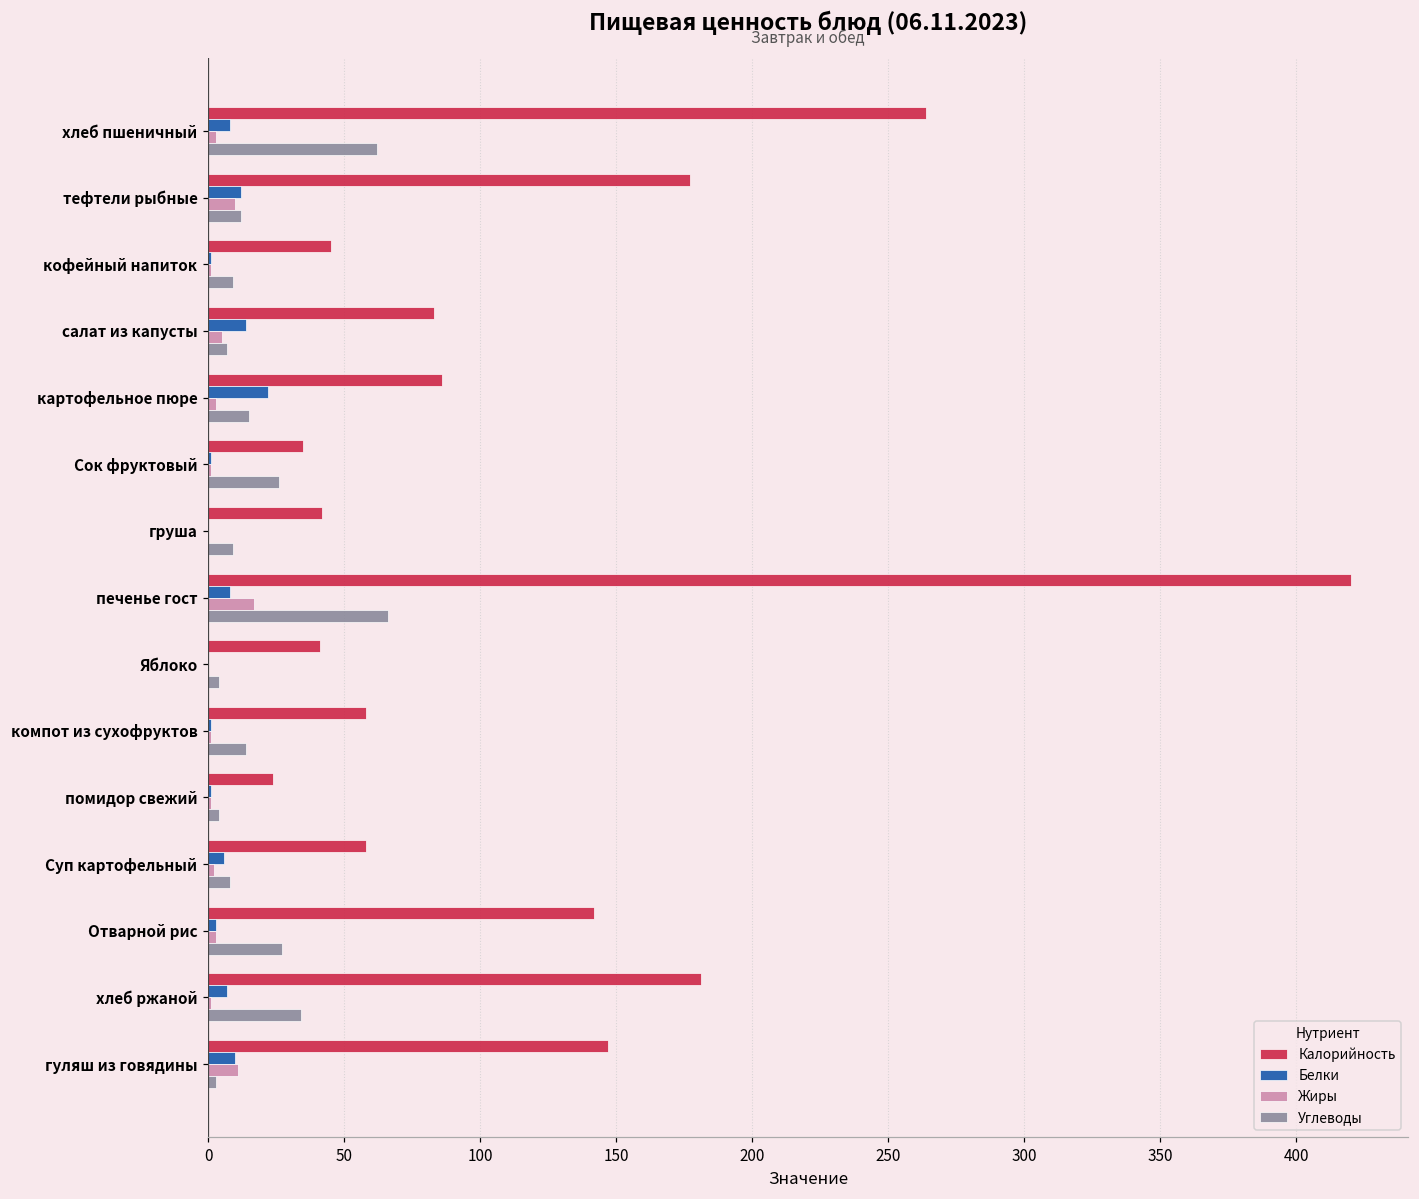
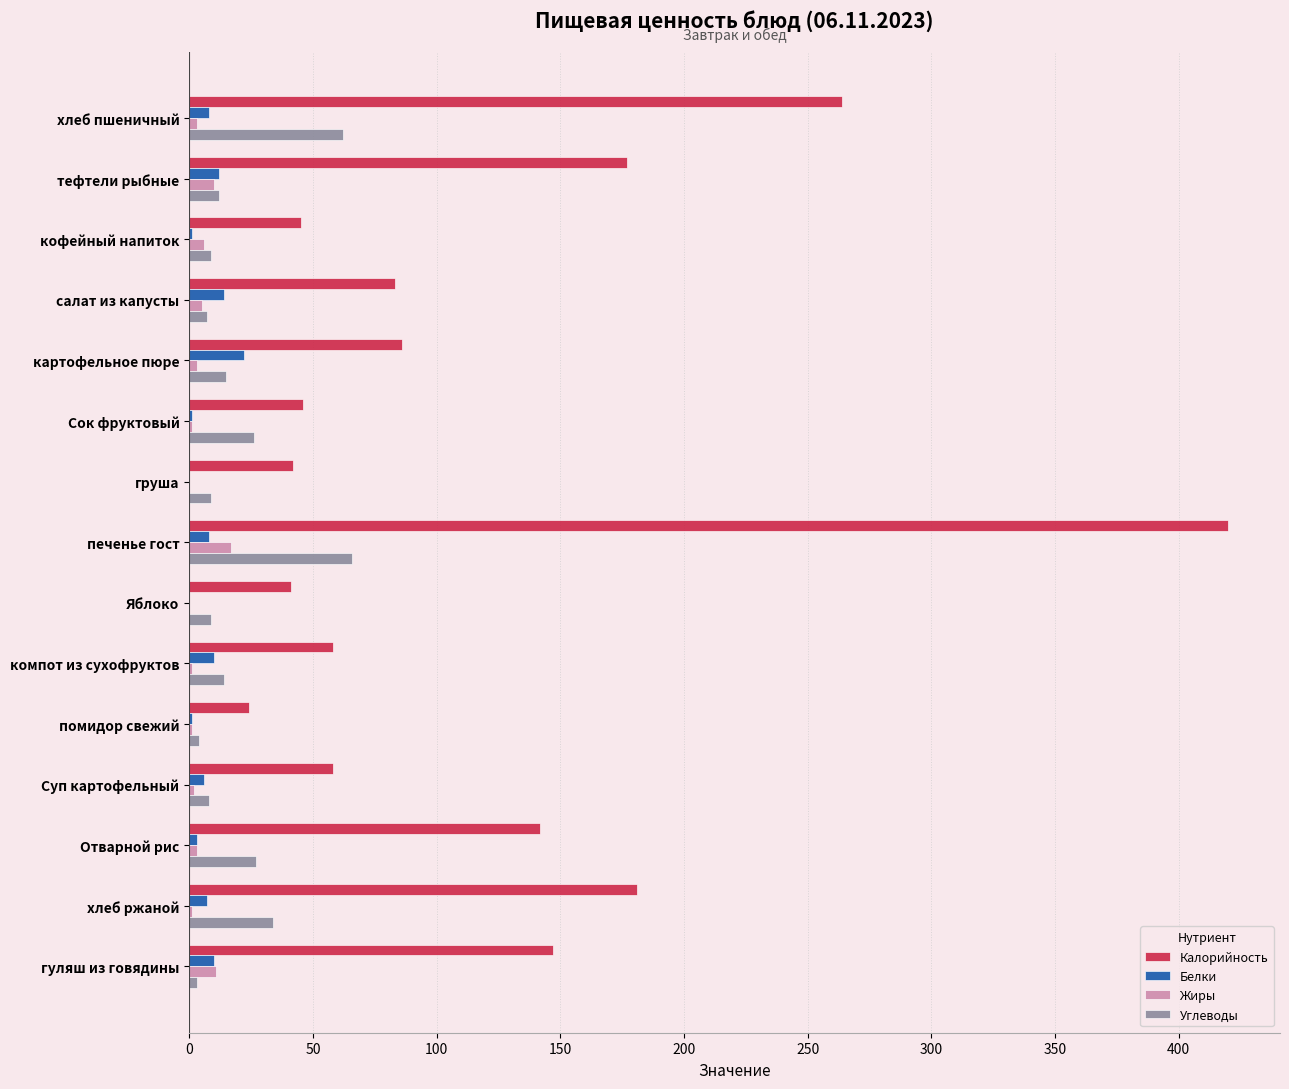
  {
    "Калорийность": {
      "хлеб пшеничный": 264,
      "тефтели рыбные": 177,
      "кофейный напиток": 45,
      "салат из капусты": 83,
      "картофельное пюре": 86,
-     "Сок фруктовый": 35,
+     "Сок фруктовый": 46,
      "груша": 42,
      "печенье гост": 420,
      "Яблоко": 41,
      "компот из сухофруктов": 58,
      "помидор свежий": 24,
      "Суп картофельный": 58,
      "Отварной рис": 142,
      "хлеб ржаной": 181,
      "гуляш из говядины": 147
    },
    "Белки": {
      "хлеб пшеничный": 8,
      "тефтели рыбные": 12,
      "салат из капусты": 14,
      "картофельное пюре": 22,
      "груша": 0,
      "печенье гост": 8,
      "Яблоко": 0,
-     "компот из сухофруктов": 1,
+     "компот из сухофруктов": 10,
      "Суп картофельный": 6,
      "Отварной рис": 3,
      "хлеб ржаной": 7,
      "гуляш из говядины": 10
    },
    "Жиры": {
      "хлеб пшеничный": 3,
      "тефтели рыбные": 10,
-     "кофейный напиток": 1,
+     "кофейный напиток": 6,
      "салат из капусты": 5,
      "картофельное пюре": 3,
      "груша": 0,
      "печенье гост": 17,
      "Яблоко": 0,
      "Суп картофельный": 2,
      "Отварной рис": 3,
      "гуляш из говядины": 11
    },
    "Углеводы": {
      "хлеб пшеничный": 62,
      "тефтели рыбные": 12,
      "кофейный напиток": 9,
      "салат из капусты": 7,
      "картофельное пюре": 15,
      "Сок фруктовый": 26,
      "груша": 9,
      "печенье гост": 66,
-     "Яблоко": 4,
+     "Яблоко": 9,
      "компот из сухофруктов": 14,
      "помидор свежий": 4,
      "Суп картофельный": 8,
      "Отварной рис": 27,
      "хлеб ржаной": 34,
      "гуляш из говядины": 3
    }
  }
